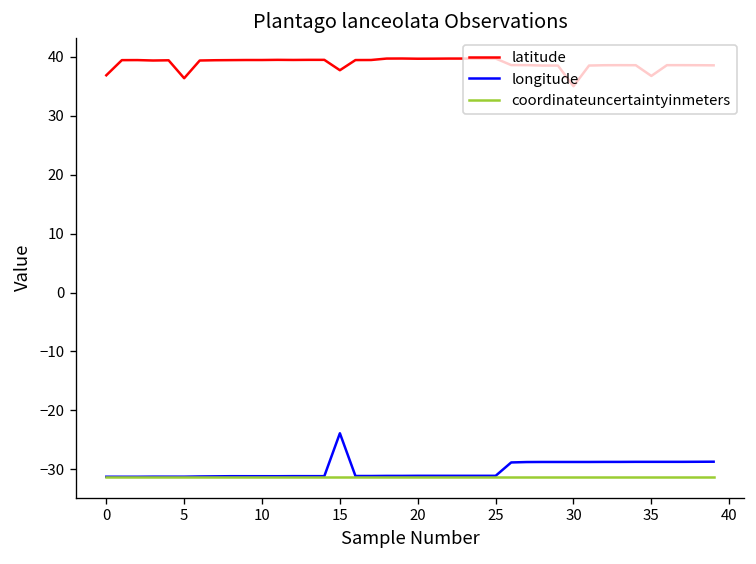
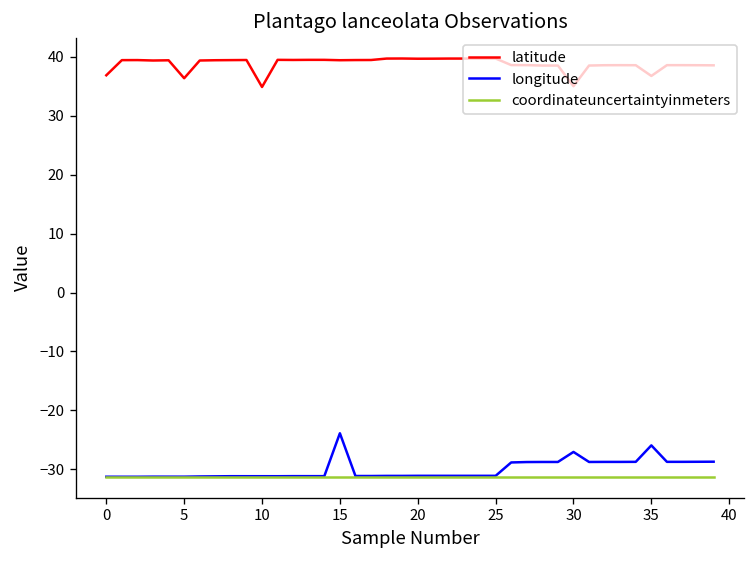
  {
    "latitude": {
      "0": 37,
      "5": 36,
-     "10": 39,
-     "15": 38,
+     "10": 35,
+     "15": 39,
      "20": 40
    },
    "longitude": {
      "15": -24,
-     "30": -29,
-     "35": -29
+     "30": -27,
+     "35": -26
    },
    "coordinateuncertaintyinmeters": {
      "15": -31,
      "30": -31,
      "35": -31
    }
  }
